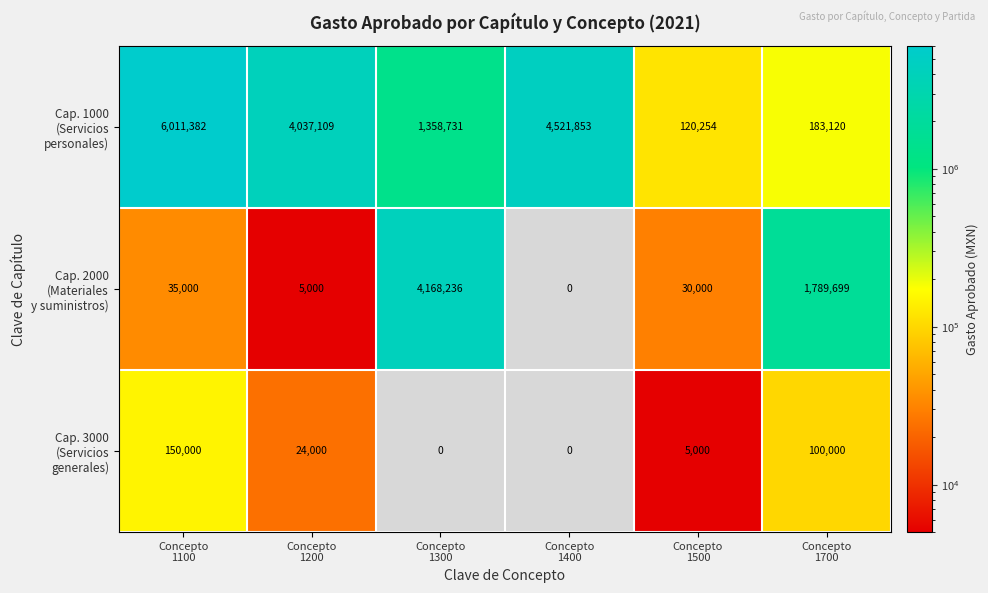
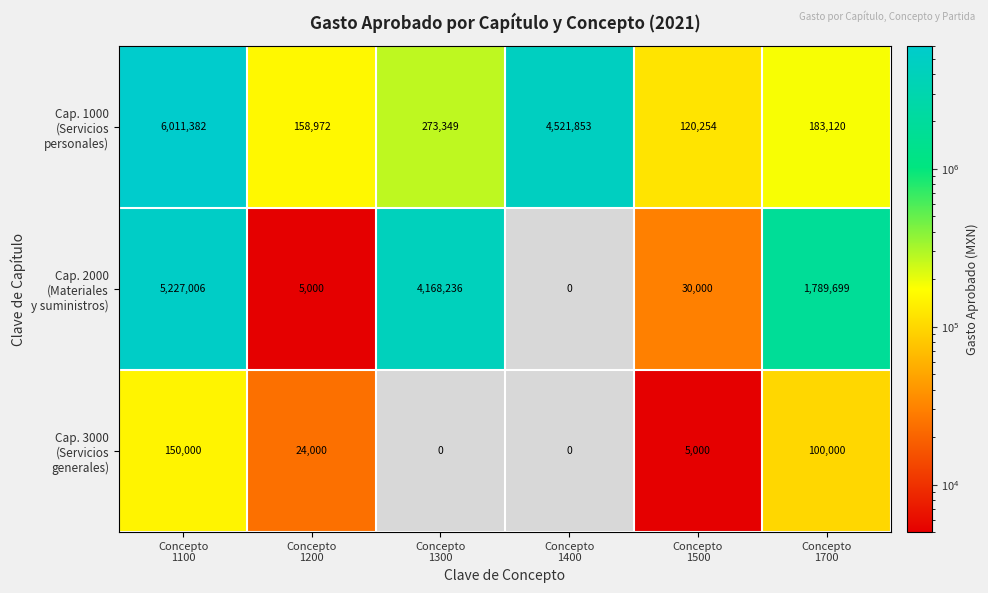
  {
    "Cap. 1000 (Servicios personales)": {
      "Concepto 1100": "6,011,382",
-     "Concepto 1200": "4,037,109",
-     "Concepto 1300": "1,358,731",
+     "Concepto 1200": "158,972",
+     "Concepto 1300": "273,349",
      "Concepto 1400": "4,521,853",
      "Concepto 1500": "120,254",
      "Concepto 1700": "183,120"
    },
    "Cap. 2000 (Materiales y suministros)": {
-     "Concepto 1100": "35,000",
+     "Concepto 1100": "5,227,006",
      "Concepto 1200": "5,000",
      "Concepto 1300": "4,168,236",
      "Concepto 1500": "30,000",
      "Concepto 1700": "1,789,699"
    },
    "Cap. 3000 (Servicios generales)": {
      "Concepto 1100": "150,000",
      "Concepto 1200": "24,000",
      "Concepto 1500": "5,000",
      "Concepto 1700": "100,000"
    }
  }
